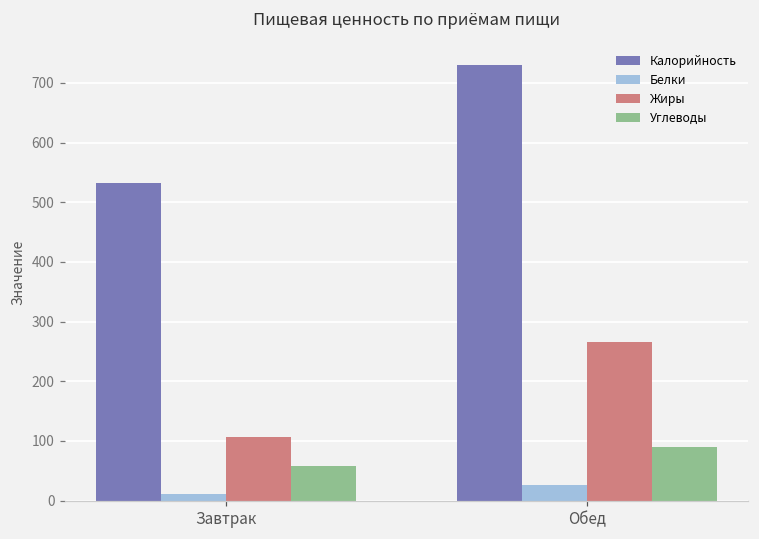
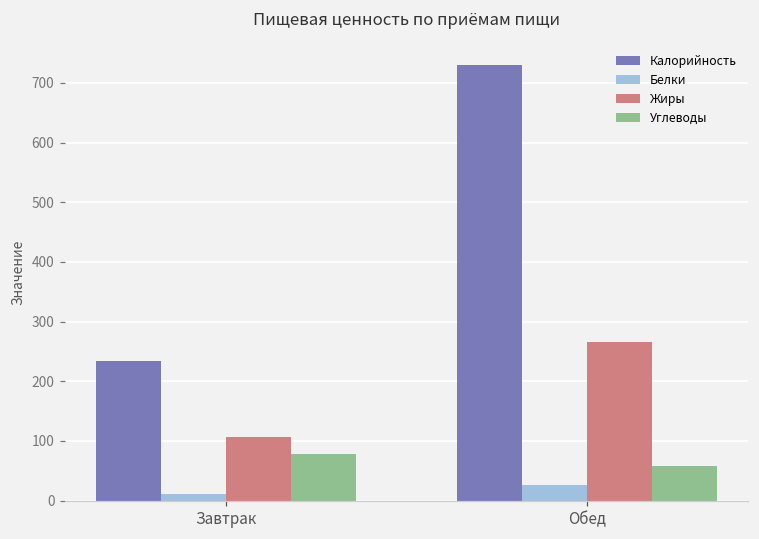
  {
    "Калорийность": {
-     "Завтрак": 530,
+     "Завтрак": 230,
      "Обед": 730
    },
    "Белки": {
      "Завтрак": 10,
      "Обед": 30
    },
    "Жиры": {
      "Завтрак": 110,
      "Обед": 270
    },
    "Углеводы": {
-     "Завтрак": 60,
-     "Обед": 90
+     "Завтрак": 80,
+     "Обед": 60
    }
  }
